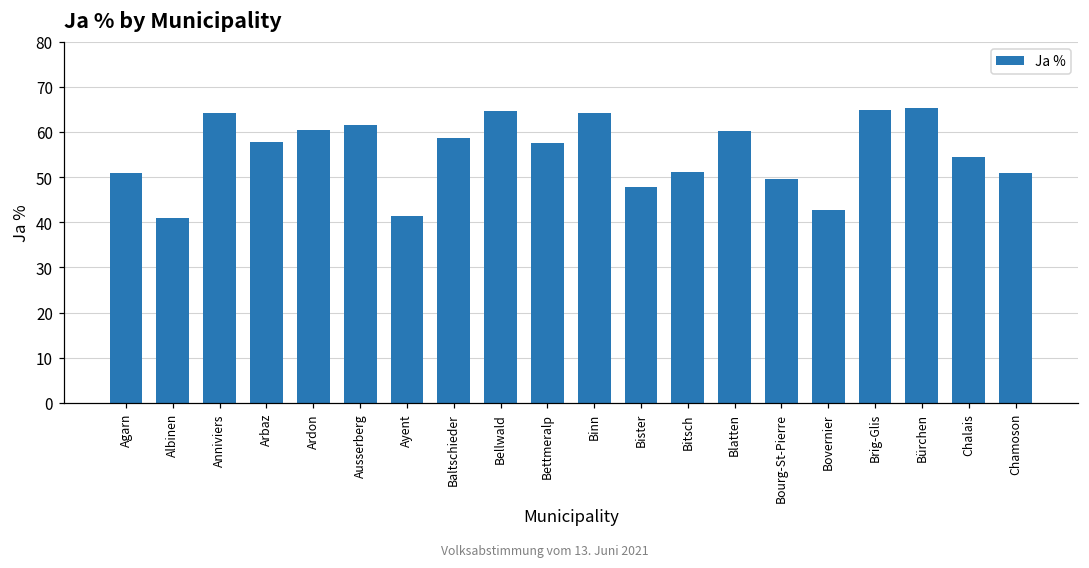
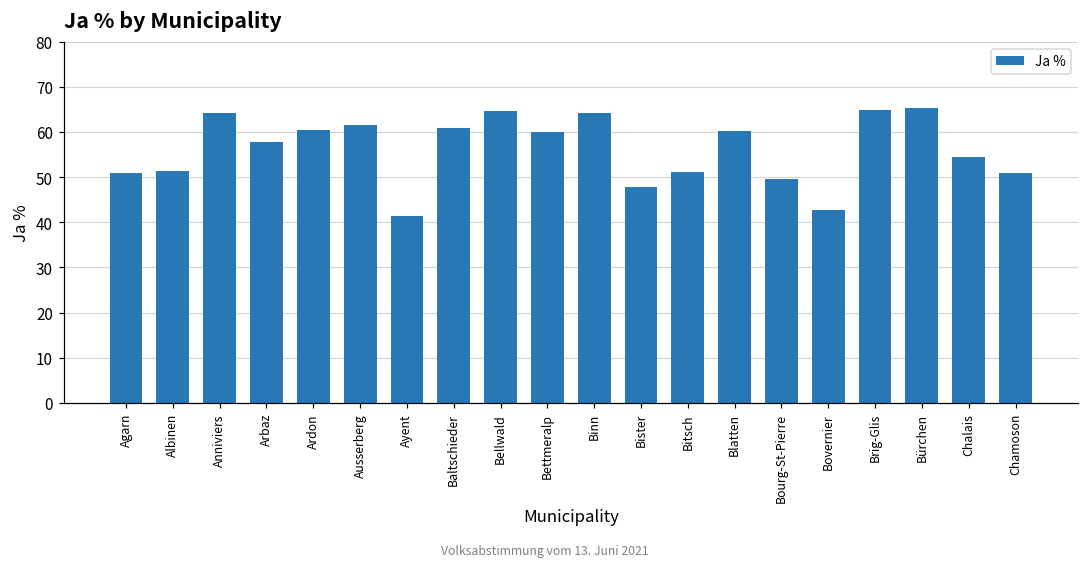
  {
    "Agarn": 51,
-   "Albinen": 41,
+   "Albinen": 51,
    "Anniviers": 64,
    "Arbaz": 58,
    "Ardon": 61,
    "Ausserberg": 62,
    "Ayent": 41,
-   "Baltschieder": 59,
+   "Baltschieder": 61,
    "Bellwald": 65,
-   "Bettmeralp": 58,
+   "Bettmeralp": 60,
    "Binn": 64,
    "Bister": 48,
    "Bitsch": 51,
    "Blatten": 60,
    "Bourg-St-Pierre": 50,
    "Bovernier": 43,
    "Brig-Glis": 65,
    "Bürchen": 65,
    "Chalais": 55,
    "Chamoson": 51
  }
